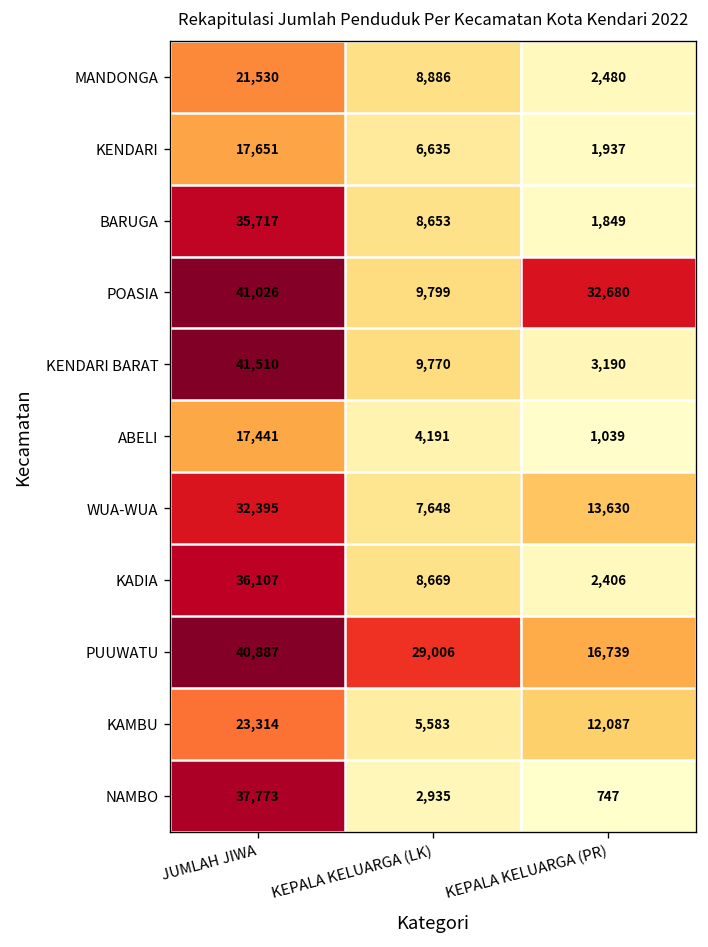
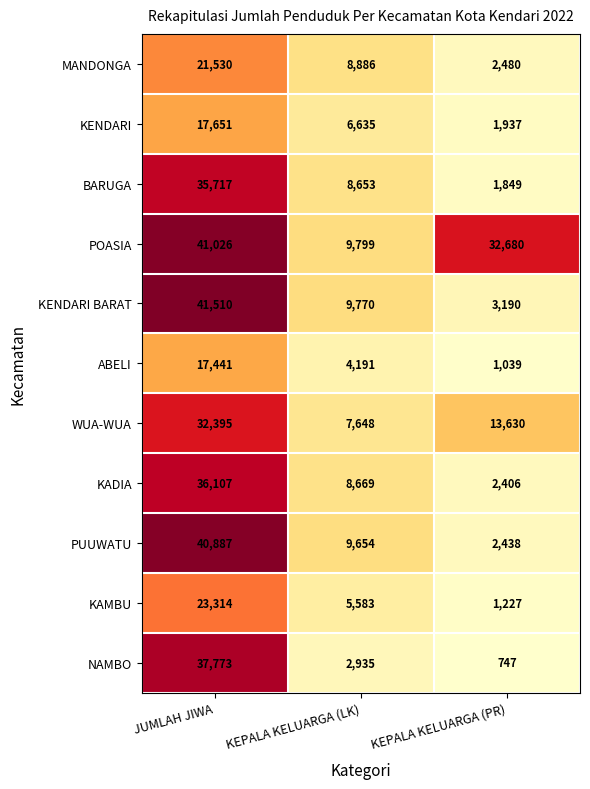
  {
    "MANDONGA": {
      "JUMLAH JIWA": "21,530",
      "KEPALA KELUARGA (LK)": "8,886",
      "KEPALA KELUARGA (PR)": "2,480"
    },
    "KENDARI": {
      "JUMLAH JIWA": "17,651",
      "KEPALA KELUARGA (LK)": "6,635",
      "KEPALA KELUARGA (PR)": "1,937"
    },
    "BARUGA": {
      "JUMLAH JIWA": "35,717",
      "KEPALA KELUARGA (LK)": "8,653",
      "KEPALA KELUARGA (PR)": "1,849"
    },
    "POASIA": {
      "JUMLAH JIWA": "41,026",
      "KEPALA KELUARGA (LK)": "9,799",
      "KEPALA KELUARGA (PR)": "32,680"
    },
    "KENDARI BARAT": {
      "JUMLAH JIWA": "41,510",
      "KEPALA KELUARGA (LK)": "9,770",
      "KEPALA KELUARGA (PR)": "3,190"
    },
    "ABELI": {
      "JUMLAH JIWA": "17,441",
      "KEPALA KELUARGA (LK)": "4,191",
      "KEPALA KELUARGA (PR)": "1,039"
    },
    "WUA-WUA": {
      "JUMLAH JIWA": "32,395",
      "KEPALA KELUARGA (LK)": "7,648",
      "KEPALA KELUARGA (PR)": "13,630"
    },
    "KADIA": {
      "JUMLAH JIWA": "36,107",
      "KEPALA KELUARGA (LK)": "8,669",
      "KEPALA KELUARGA (PR)": "2,406"
    },
    "PUUWATU": {
      "JUMLAH JIWA": "40,887",
-     "KEPALA KELUARGA (LK)": "29,006",
-     "KEPALA KELUARGA (PR)": "16,739"
+     "KEPALA KELUARGA (LK)": "9,654",
+     "KEPALA KELUARGA (PR)": "2,438"
    },
    "KAMBU": {
      "JUMLAH JIWA": "23,314",
      "KEPALA KELUARGA (LK)": "5,583",
-     "KEPALA KELUARGA (PR)": "12,087"
+     "KEPALA KELUARGA (PR)": "1,227"
    },
    "NAMBO": {
      "JUMLAH JIWA": "37,773",
      "KEPALA KELUARGA (LK)": "2,935",
      "KEPALA KELUARGA (PR)": "747"
    }
  }
